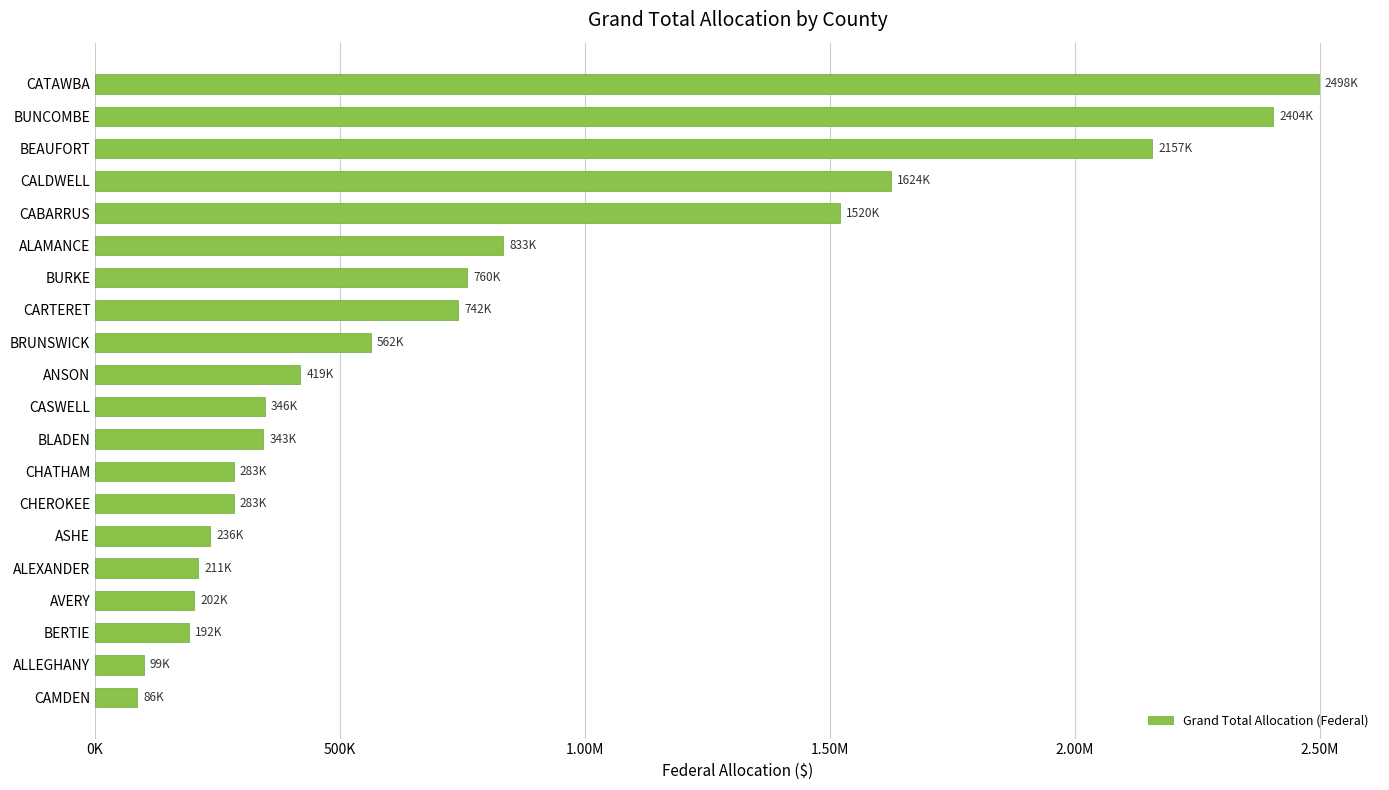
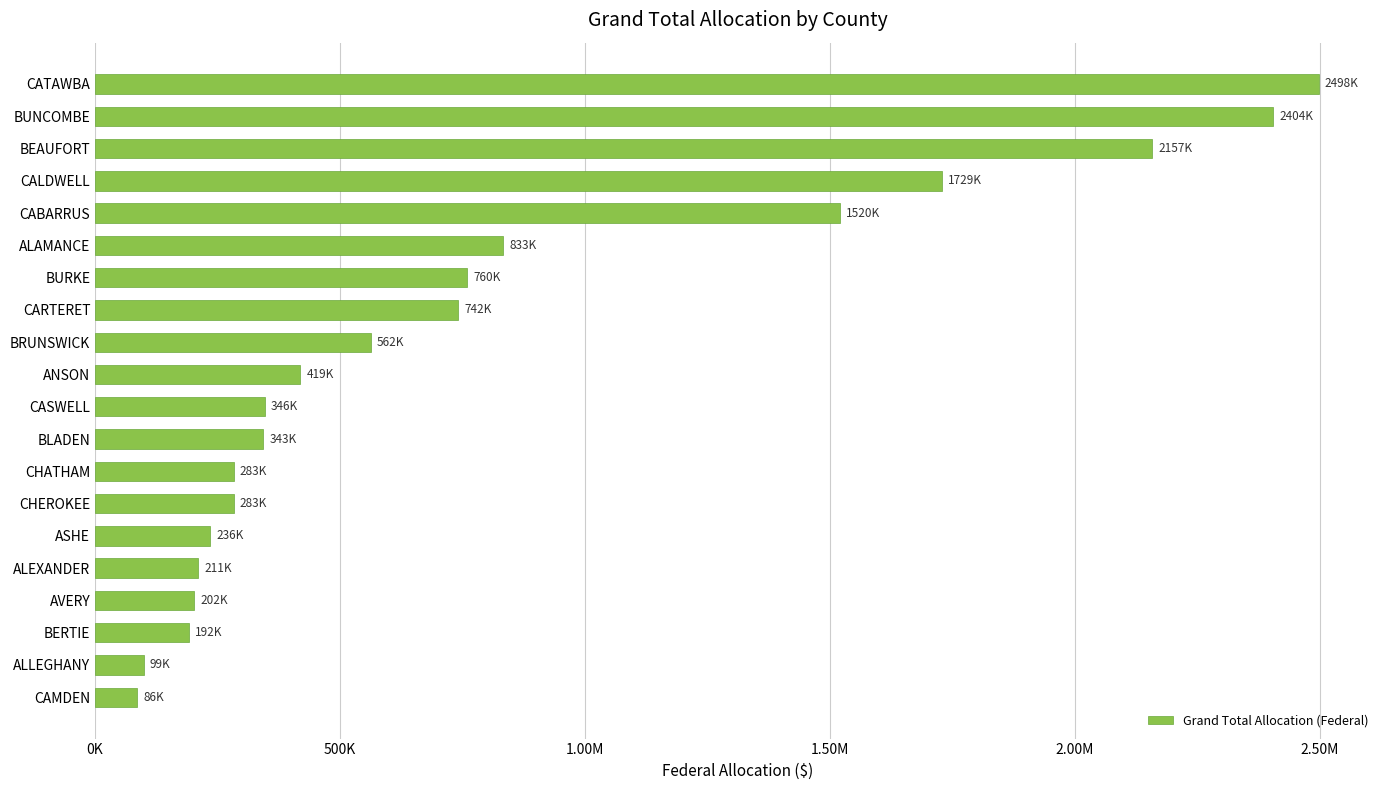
  {
    "CATAWBA": "2498K",
    "BUNCOMBE": "2404K",
    "BEAUFORT": "2157K",
-   "CALDWELL": "1624K",
+   "CALDWELL": "1729K",
    "CABARRUS": "1520K",
    "ALAMANCE": "833K",
    "BURKE": "760K",
    "CARTERET": "742K",
    "BRUNSWICK": "562K",
    "ANSON": "419K",
    "CASWELL": "346K",
    "BLADEN": "343K",
    "CHATHAM": "283K",
    "CHEROKEE": "283K",
    "ASHE": "236K",
    "ALEXANDER": "211K",
    "AVERY": "202K",
    "BERTIE": "192K",
    "ALLEGHANY": "99K",
    "CAMDEN": "86K"
  }
